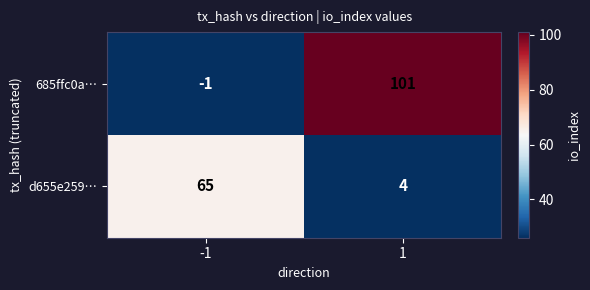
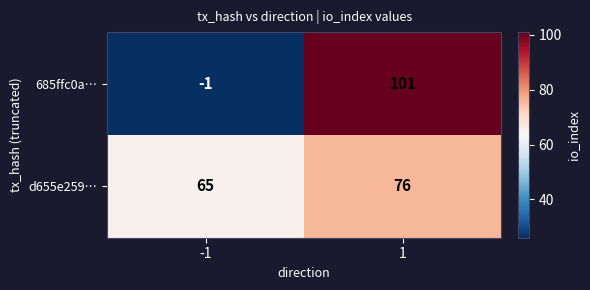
  {
    "685ffc0a…": {
      "-1": -1,
      "1": 101
    },
    "d655e259…": {
      "-1": 65,
-     "1": 4
+     "1": 76
    }
  }
